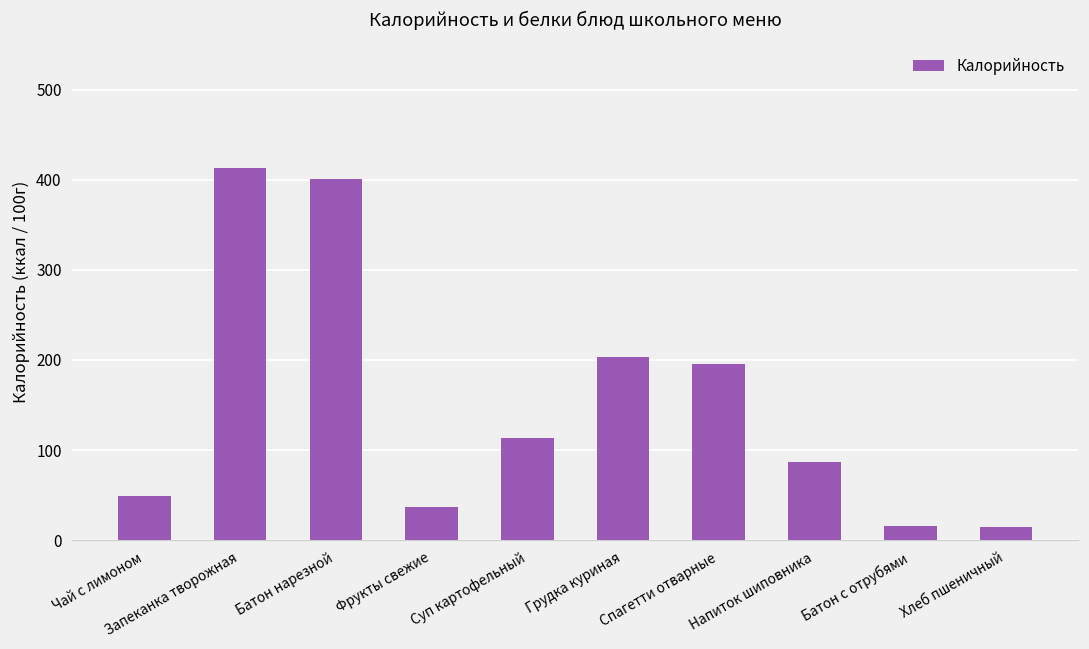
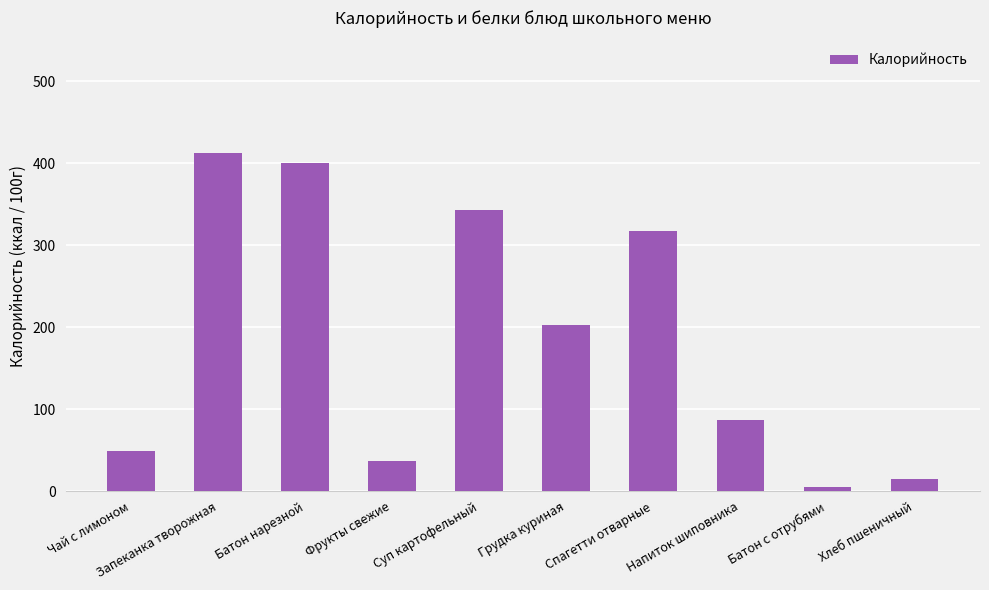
  {
    "Чай с лимоном": 50,
    "Запеканка творожная": 410,
    "Батон нарезной": 400,
    "Фрукты свежие": 40,
-   "Суп картофельный": 110,
+   "Суп картофельный": 340,
    "Грудка куриная": 200,
-   "Спагетти отварные": 200,
+   "Спагетти отварные": 320,
    "Напиток шиповника": 90,
-   "Батон с отрубями": 20,
+   "Батон с отрубями": 10,
    "Хлеб пшеничный": 20
  }
